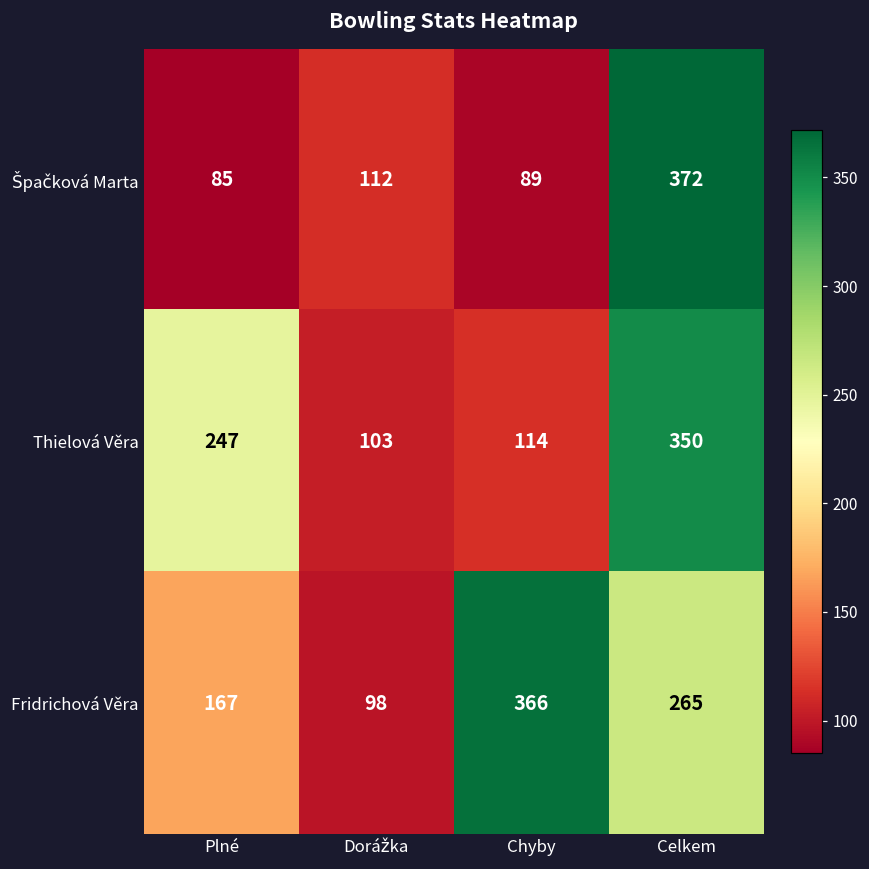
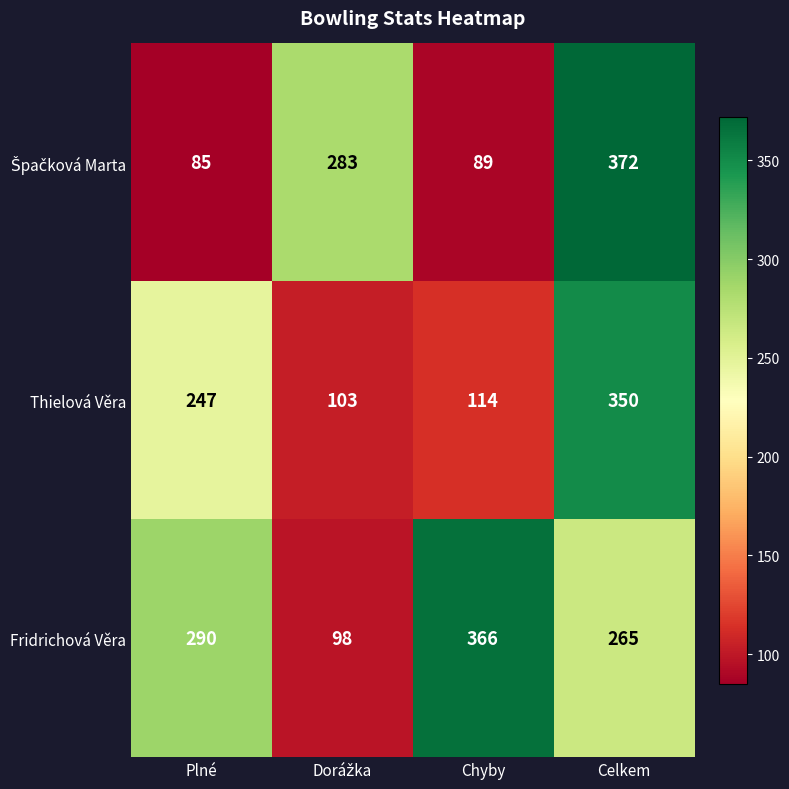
  {
    "Špačková Marta": {
      "Plné": 85,
-     "Dorážka": 112,
+     "Dorážka": 283,
      "Chyby": 89,
      "Celkem": 372
    },
    "Thielová Věra": {
      "Plné": 247,
      "Dorážka": 103,
      "Chyby": 114,
      "Celkem": 350
    },
    "Fridrichová Věra": {
-     "Plné": 167,
+     "Plné": 290,
      "Dorážka": 98,
      "Chyby": 366,
      "Celkem": 265
    }
  }
